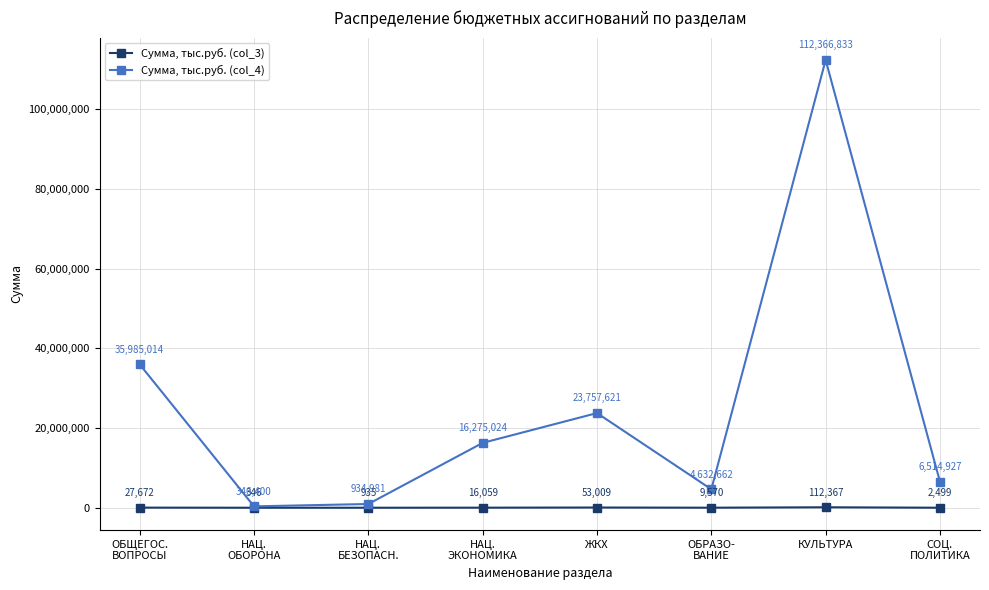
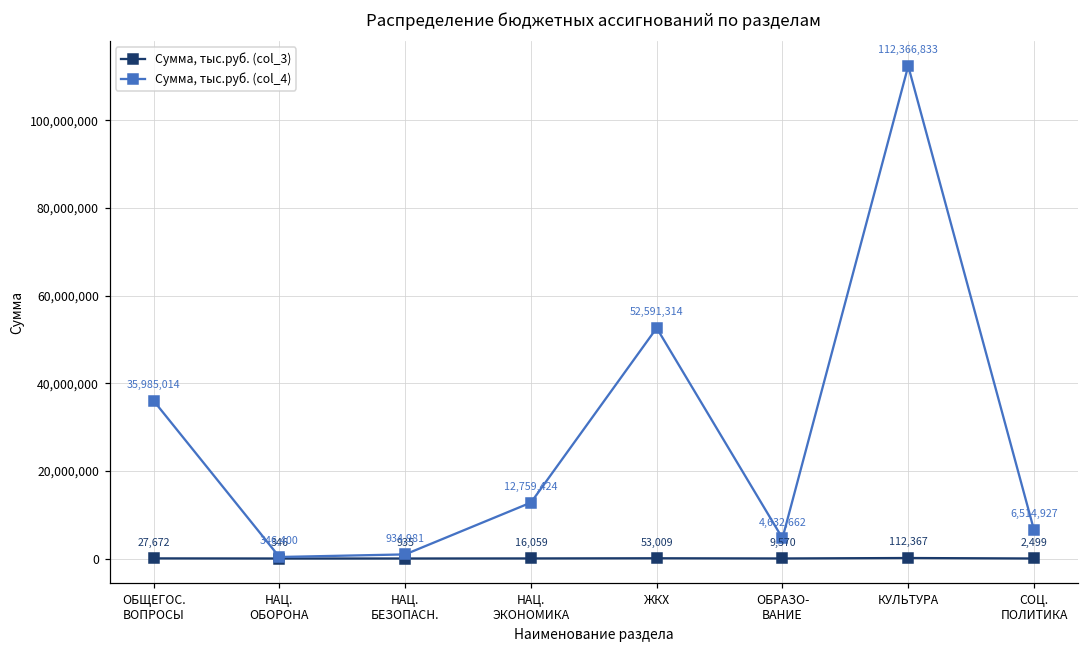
  {
    "Сумма, тыс.руб. (col_3)": {
      "ОБЩЕГОС. ВОПРОСЫ": "27,672",
      "НАЦ. ЭКОНОМИКА": "16,059",
      "ЖКХ": "53,009",
      "КУЛЬТУРА": "112,367",
      "СОЦ. ПОЛИТИКА": "2,499"
    },
    "Сумма, тыс.руб. (col_4)": {
      "ОБЩЕГОС. ВОПРОСЫ": "35,985,014",
-     "НАЦ. ЭКОНОМИКА": "16,275,024",
-     "ЖКХ": "23,757,621",
+     "НАЦ. ЭКОНОМИКА": "12,759,424",
+     "ЖКХ": "52,591,314",
      "ОБРАЗО- ВАНИЕ": "4,632,662",
      "КУЛЬТУРА": "112,366,833",
      "СОЦ. ПОЛИТИКА": "6,514,927"
    }
  }
